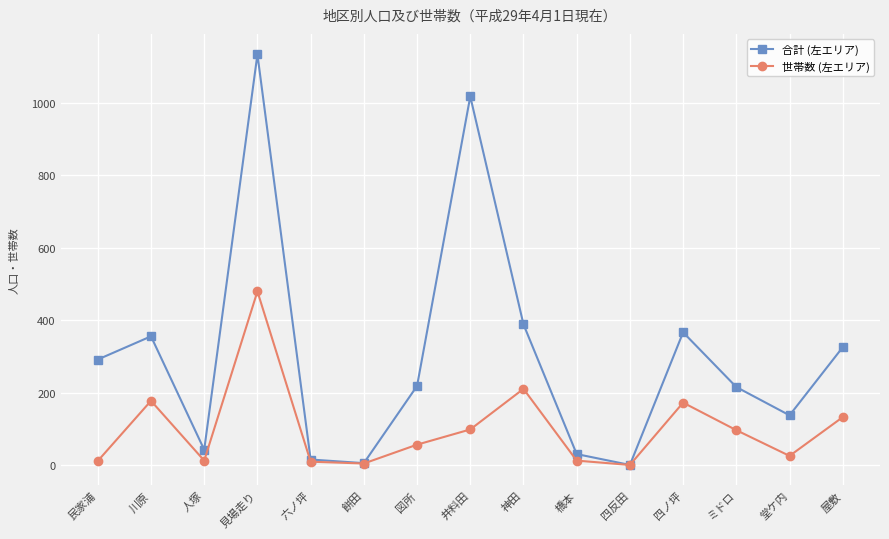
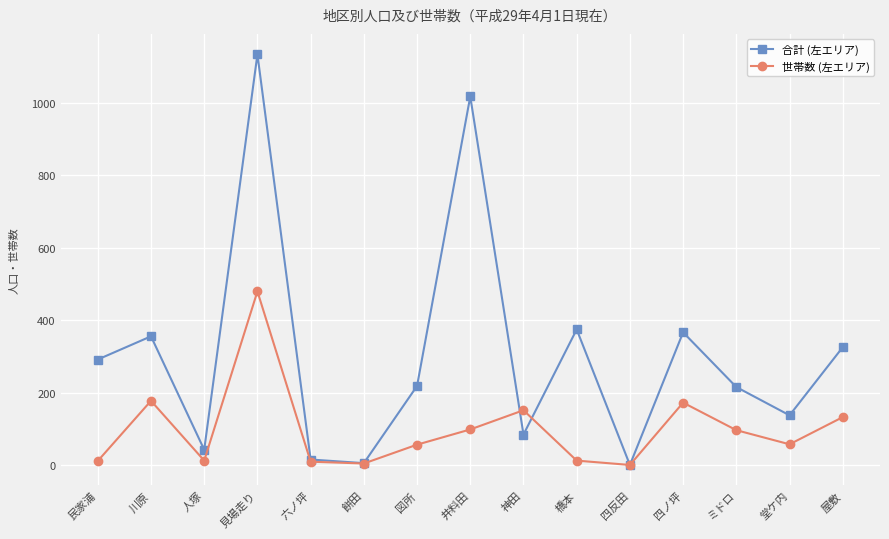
  {
    "合計 (左エリア)": {
      "民家浦": 290,
      "川原": 360,
      "人塚": 40,
      "見場走り": 1130,
      "図所": 220,
      "井料田": 1020,
-     "神田": 390,
-     "橋本": 30,
+     "神田": 90,
+     "橋本": 380,
      "四ノ坪": 370,
      "ミドロ": 220,
      "堂ケ内": 140,
      "屋敷": 330
    },
    "世帯数 (左エリア)": {
      "民家浦": 10,
      "川原": 180,
      "人塚": 10,
      "見場走り": 480,
      "図所": 60,
      "井料田": 100,
-     "神田": 210,
+     "神田": 150,
      "橋本": 10,
      "四ノ坪": 170,
      "ミドロ": 100,
-     "堂ケ内": 30,
+     "堂ケ内": 60,
      "屋敷": 130
    }
  }
